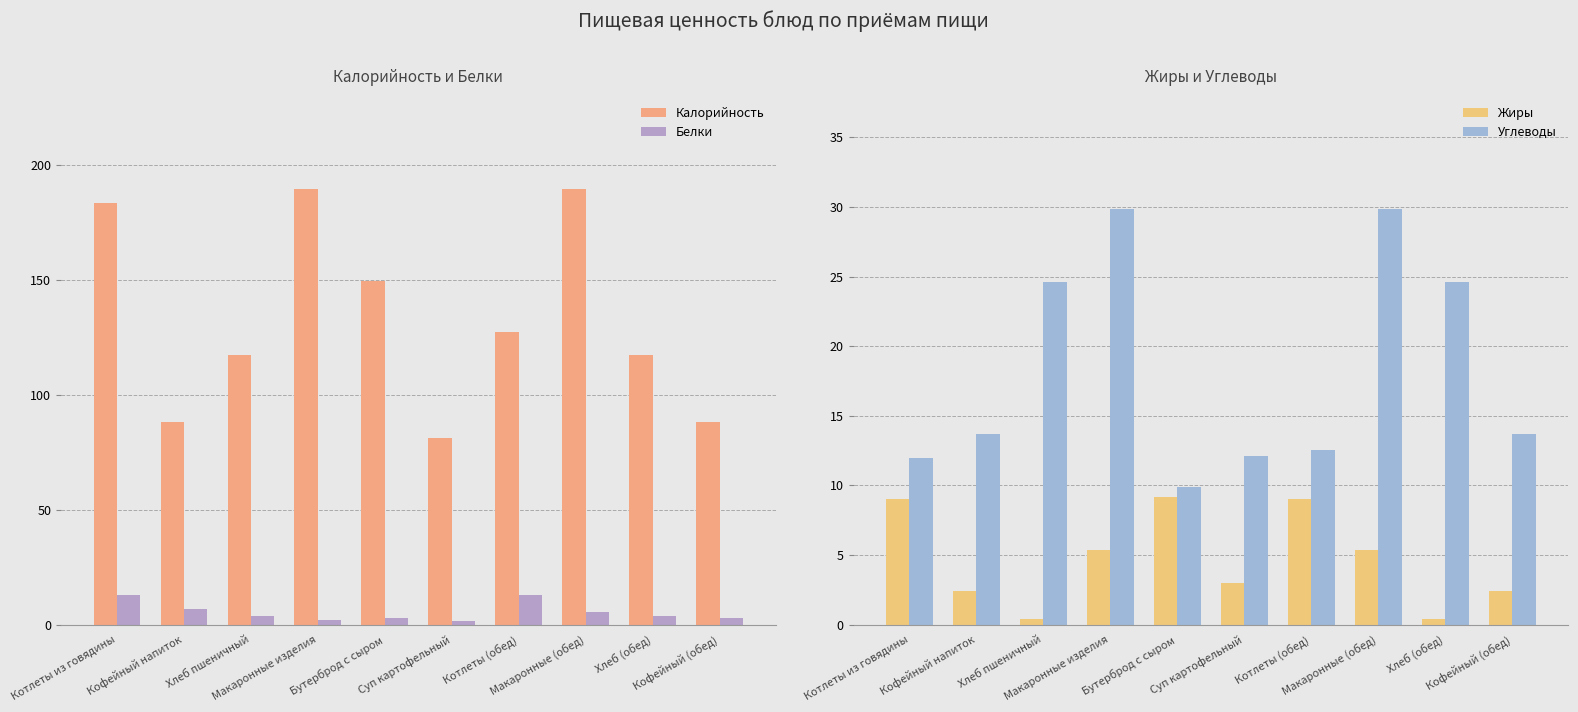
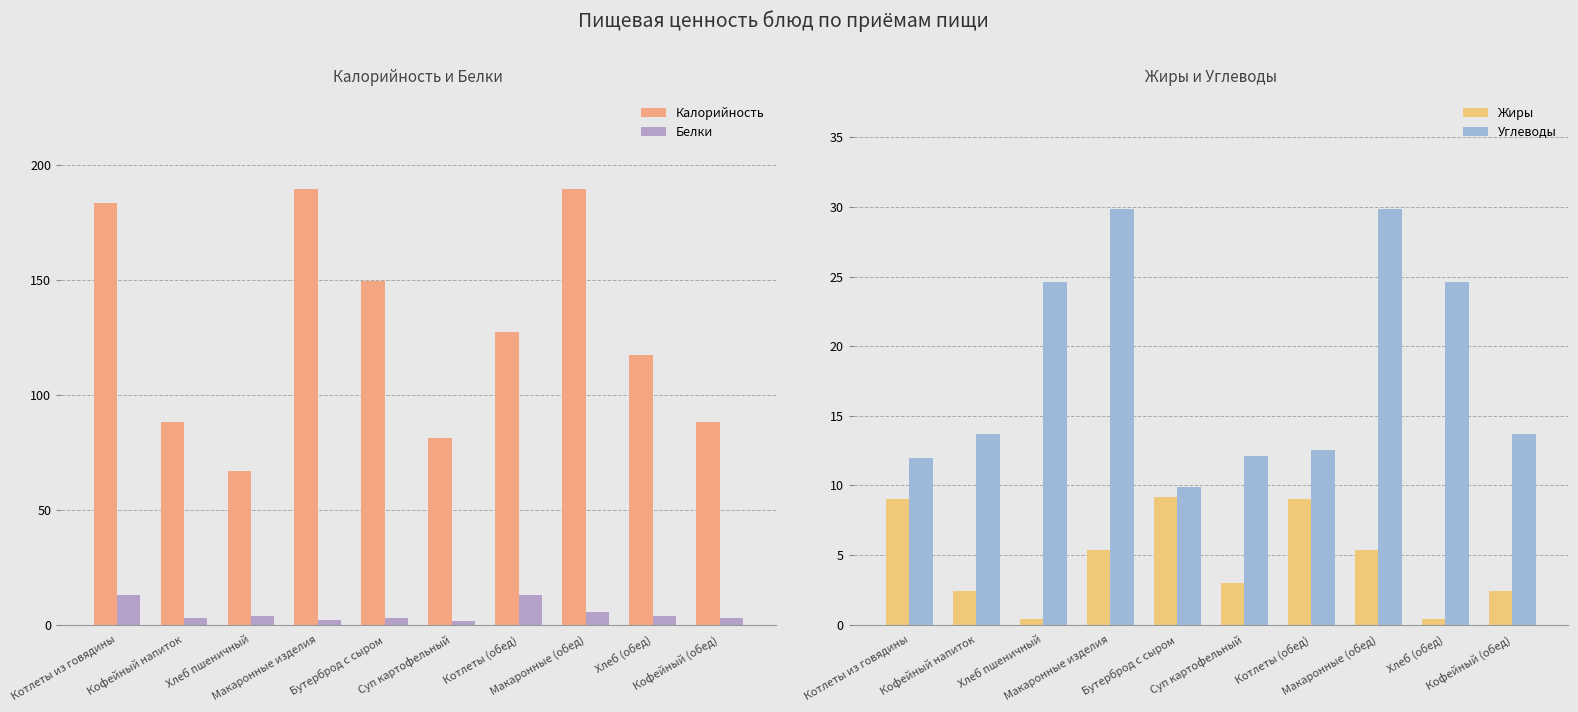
  {
    "Калорийность и Белки": {
      "Калорийность": {
        "Котлеты из говядины": 183,
        "Кофейный напиток": 88,
-       "Хлеб пшеничный": 117,
+       "Хлеб пшеничный": 67,
        "Макаронные изделия": 190,
        "Бутерброд с сыром": 149,
        "Суп картофельный": 81,
        "Котлеты (обед)": 127,
        "Макаронные (обед)": 190,
        "Хлеб (обед)": 117,
        "Кофейный (обед)": 88
      },
      "Белки": {
        "Котлеты из говядины": 13,
-       "Кофейный напиток": 7,
+       "Кофейный напиток": 3,
        "Хлеб пшеничный": 4,
        "Макаронные изделия": 2,
        "Бутерброд с сыром": 3,
        "Суп картофельный": 1,
        "Котлеты (обед)": 13,
        "Макаронные (обед)": 5,
        "Хлеб (обед)": 4,
        "Кофейный (обед)": 3
      }
    },
    "Жиры и Углеводы": {
      "Жиры": {
        "Котлеты из говядины": 9.0,
        "Кофейный напиток": 2.4,
        "Хлеб пшеничный": 0.4,
        "Макаронные изделия": 5.4,
        "Бутерброд с сыром": 9.2,
        "Суп картофельный": 3.0,
        "Котлеты (обед)": 9.0,
        "Макаронные (обед)": 5.4,
        "Хлеб (обед)": 0.4,
        "Кофейный (обед)": 2.4
      },
      "Углеводы": {
        "Котлеты из говядины": 12.0,
        "Кофейный напиток": 13.7,
        "Хлеб пшеничный": 24.7,
        "Макаронные изделия": 29.9,
        "Бутерброд с сыром": 9.9,
        "Суп картофельный": 12.1,
        "Котлеты (обед)": 12.6,
        "Макаронные (обед)": 29.9,
        "Хлеб (обед)": 24.7,
        "Кофейный (обед)": 13.7
      }
    }
  }
